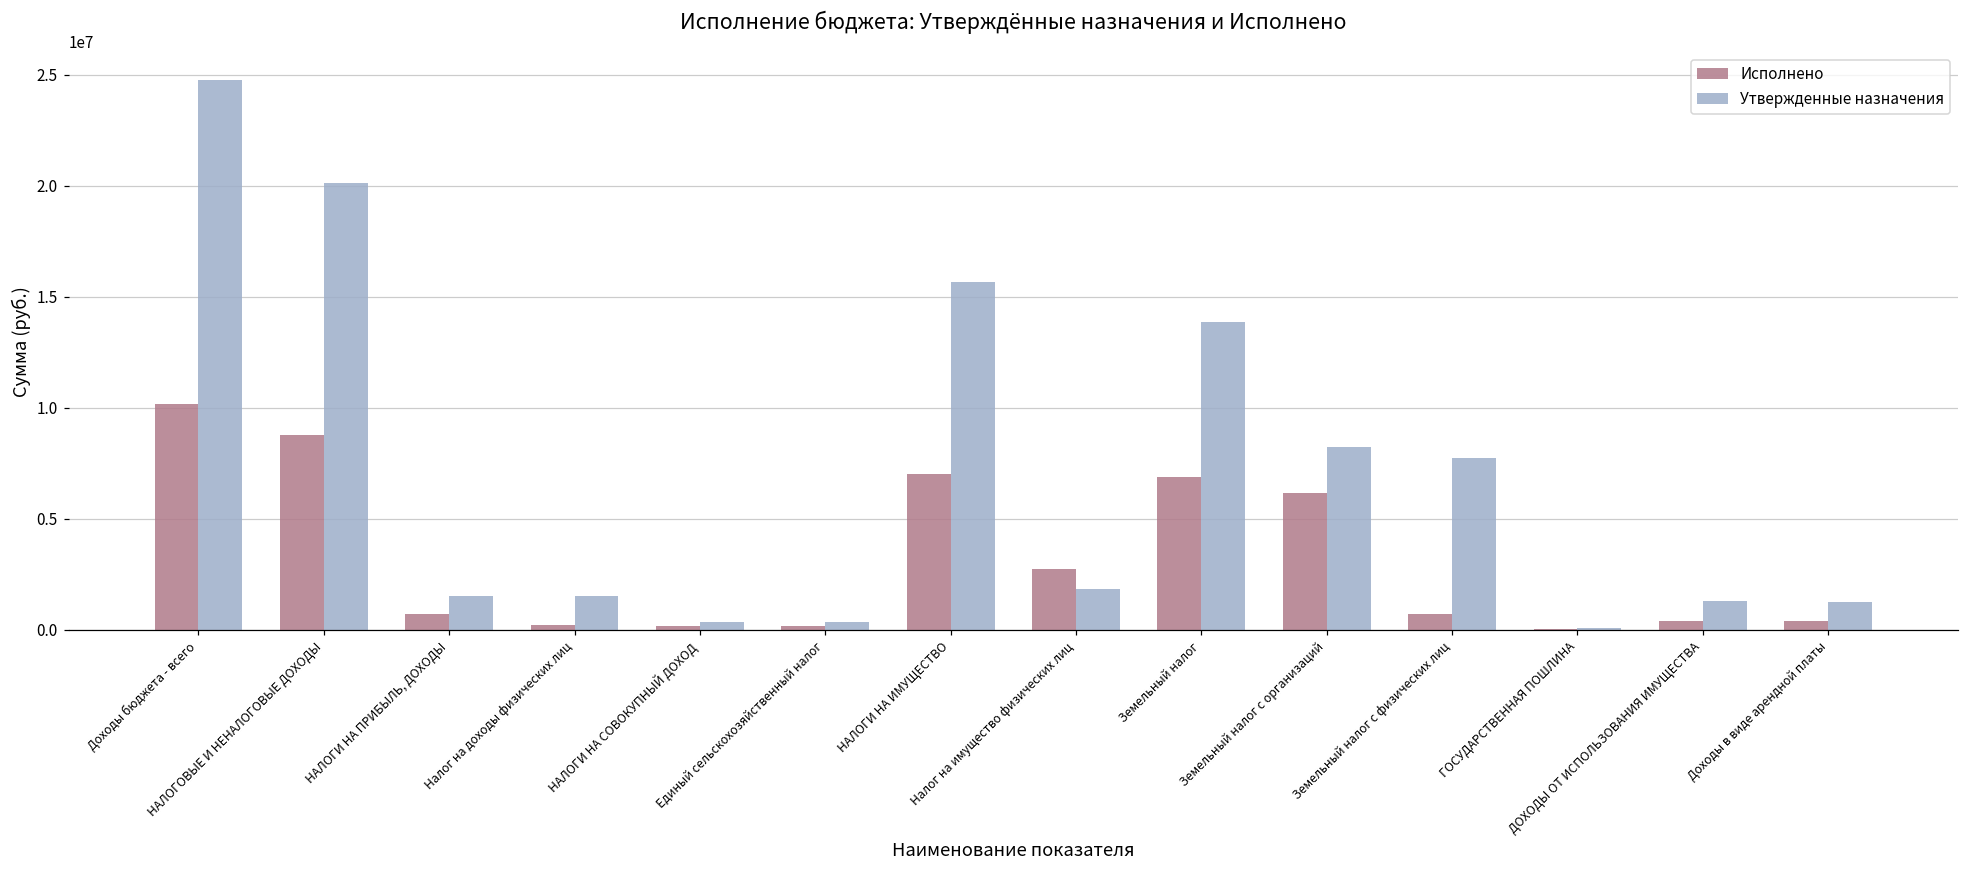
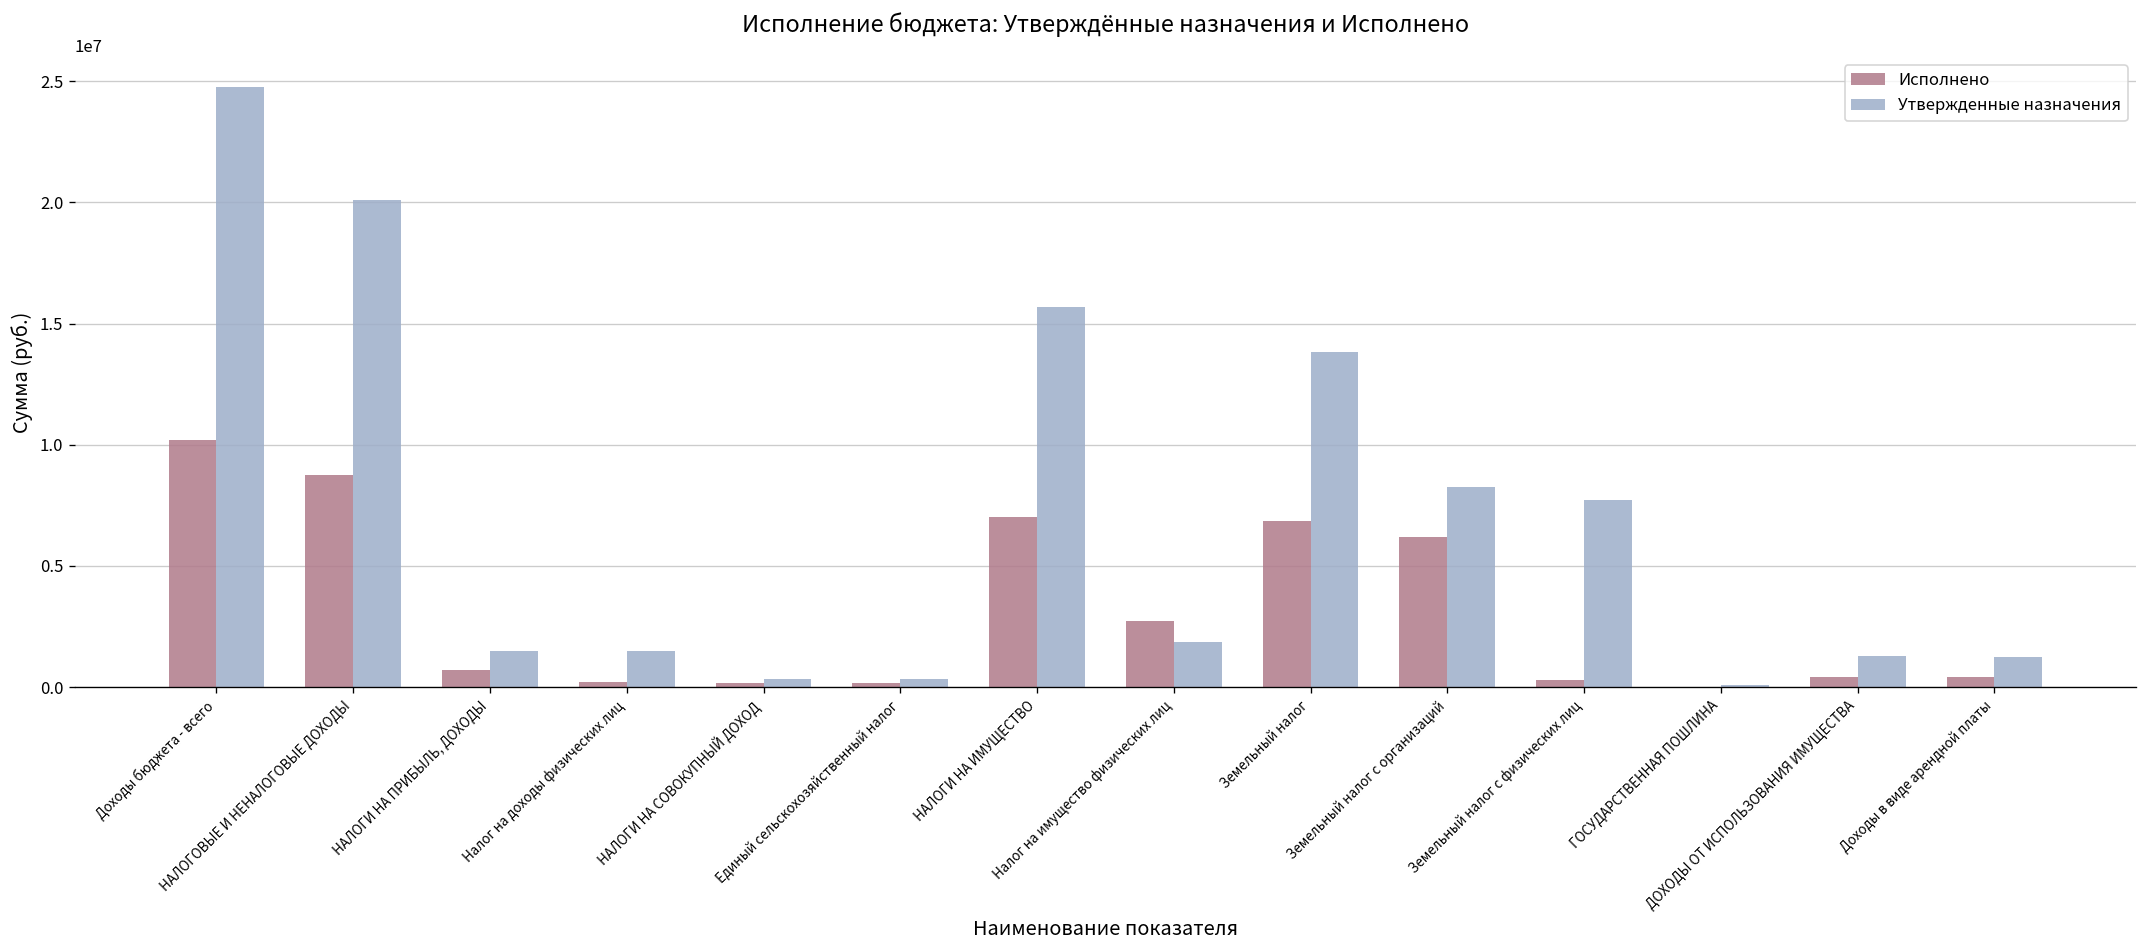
  {
    "Исполнено": {
      "Доходы бюджета - всего": 10200000,
      "НАЛОГОВЫЕ И НЕНАЛОГОВЫЕ ДОХОДЫ": 8800000,
      "НАЛОГИ НА ПРИБЫЛЬ, ДОХОДЫ": 700000,
      "Налог на доходы физических лиц": 200000,
      "НАЛОГИ НА СОВОКУПНЫЙ ДОХОД": 200000,
      "Единый сельскохозяйственный налог": 200000,
      "НАЛОГИ НА ИМУЩЕСТВО": 7000000,
      "Налог на имущество физических лиц": 2700000,
      "Земельный налог": 6900000,
      "Земельный налог с организаций": 6200000,
-     "Земельный налог с физических лиц": 700000,
+     "Земельный налог с физических лиц": 300000,
      "ДОХОДЫ ОТ ИСПОЛЬЗОВАНИЯ ИМУЩЕСТВА": 400000,
      "Доходы в виде арендной платы": 400000
    },
    "Утвержденные назначения": {
      "Доходы бюджета - всего": 24800000,
      "НАЛОГОВЫЕ И НЕНАЛОГОВЫЕ ДОХОДЫ": 20100000,
      "НАЛОГИ НА ПРИБЫЛЬ, ДОХОДЫ": 1500000,
      "Налог на доходы физических лиц": 1500000,
      "НАЛОГИ НА СОВОКУПНЫЙ ДОХОД": 400000,
      "Единый сельскохозяйственный налог": 400000,
      "НАЛОГИ НА ИМУЩЕСТВО": 15700000,
      "Налог на имущество физических лиц": 1800000,
      "Земельный налог": 13800000,
      "Земельный налог с организаций": 8200000,
      "Земельный налог с физических лиц": 7700000,
      "ДОХОДЫ ОТ ИСПОЛЬЗОВАНИЯ ИМУЩЕСТВА": 1300000,
      "Доходы в виде арендной платы": 1200000
    }
  }
